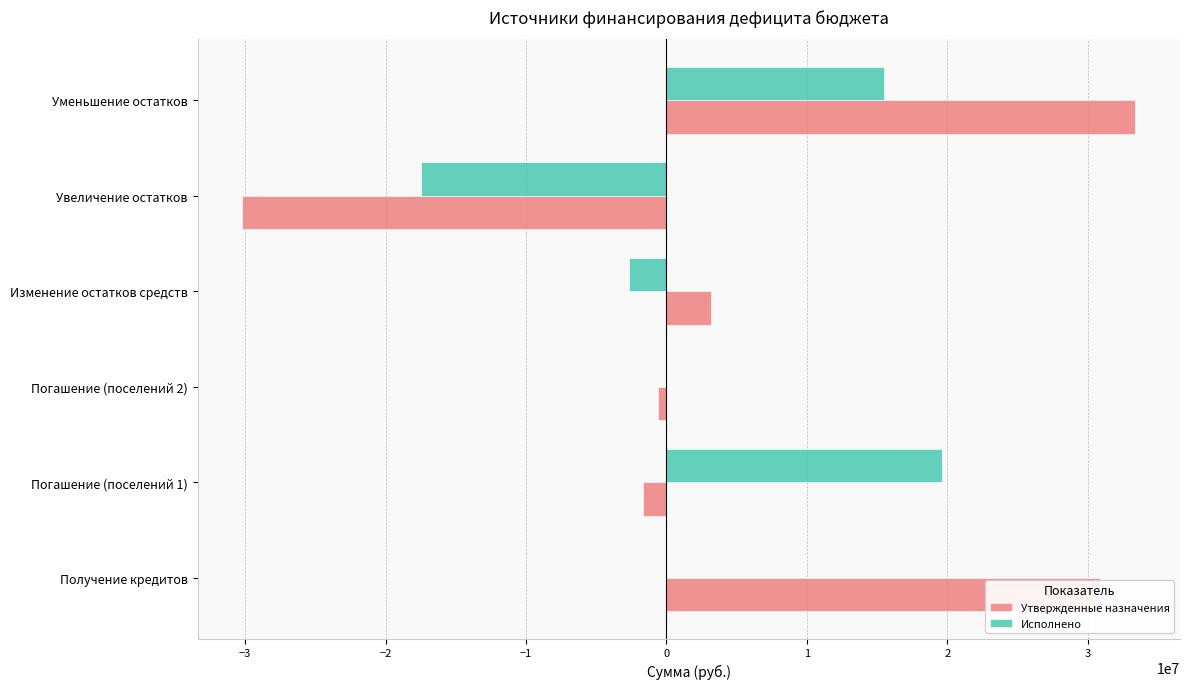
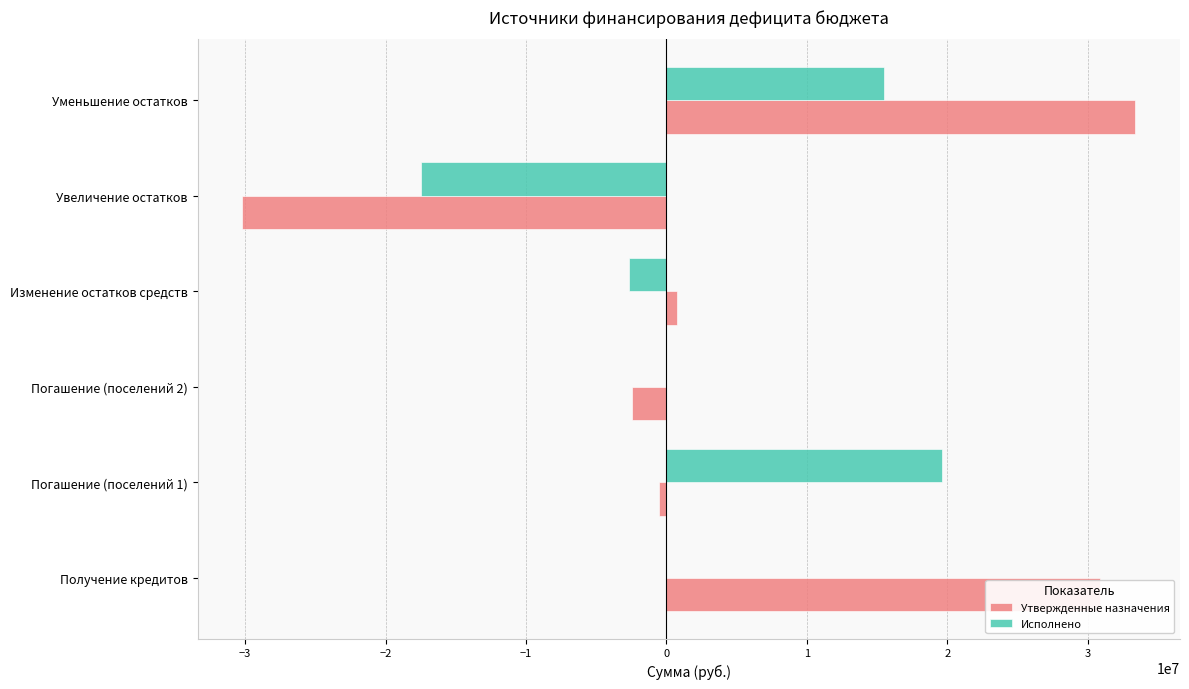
  {
    "Утвержденные назначения": {
      "Уменьшение остатков": 33400000,
      "Увеличение остатков": -30200000,
-     "Изменение остатков средств": 3200000,
-     "Погашение (поселений 2)": -600000,
-     "Погашение (поселений 1)": -1700000
+     "Изменение остатков средств": 800000,
+     "Погашение (поселений 2)": -2400000,
+     "Погашение (поселений 1)": -500000
    },
    "Исполнено": {
      "Уменьшение остатков": 15500000,
      "Увеличение остатков": -17500000,
      "Изменение остатков средств": -2700000,
      "Погашение (поселений 2)": 0,
      "Погашение (поселений 1)": 19600000,
      "Получение кредитов": 0
    }
  }
